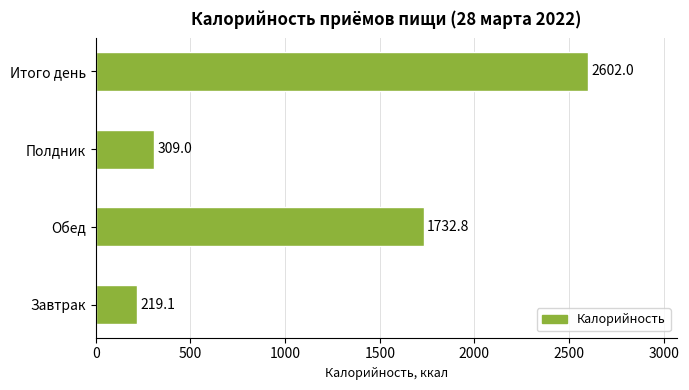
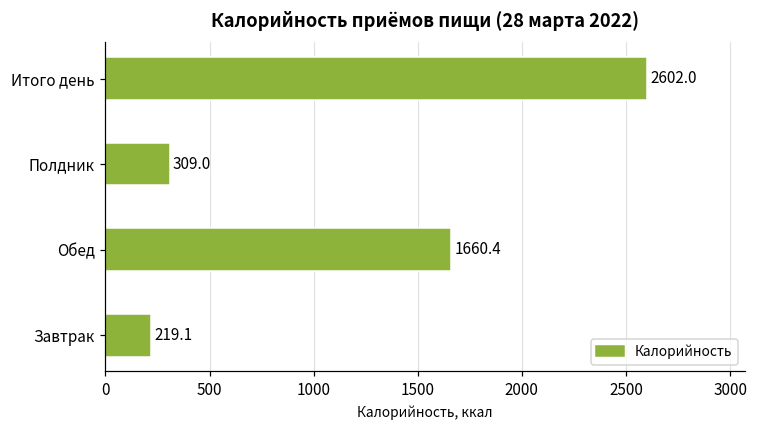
  {
    "Итого день": 2602.0,
    "Полдник": 309.0,
-   "Обед": 1732.8,
+   "Обед": 1660.4,
    "Завтрак": 219.1
  }
